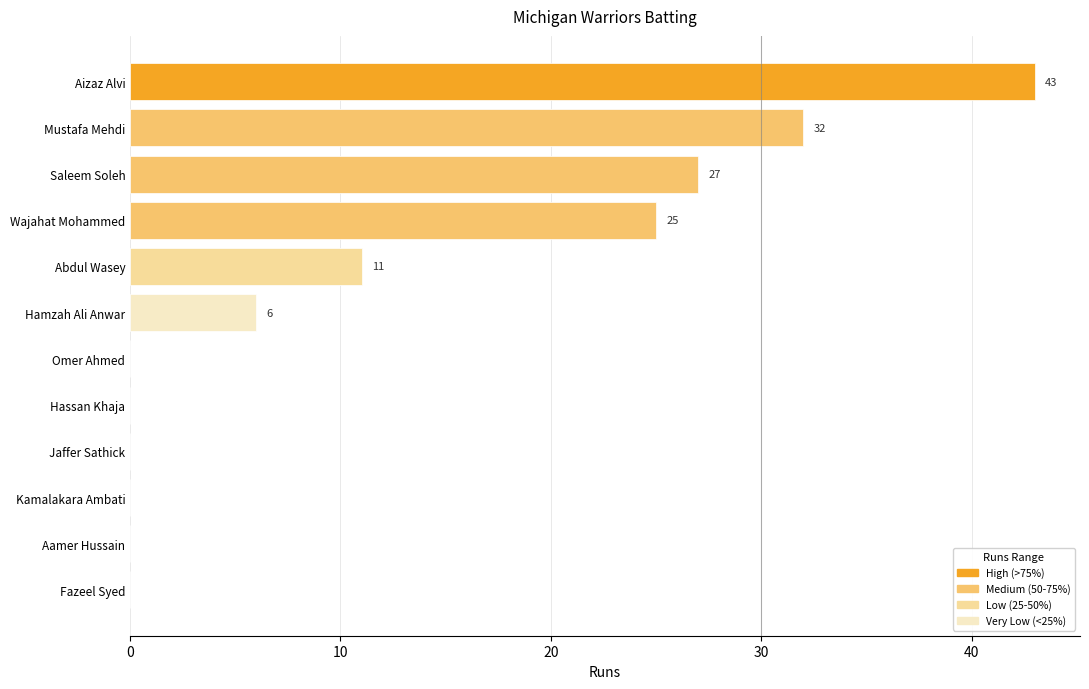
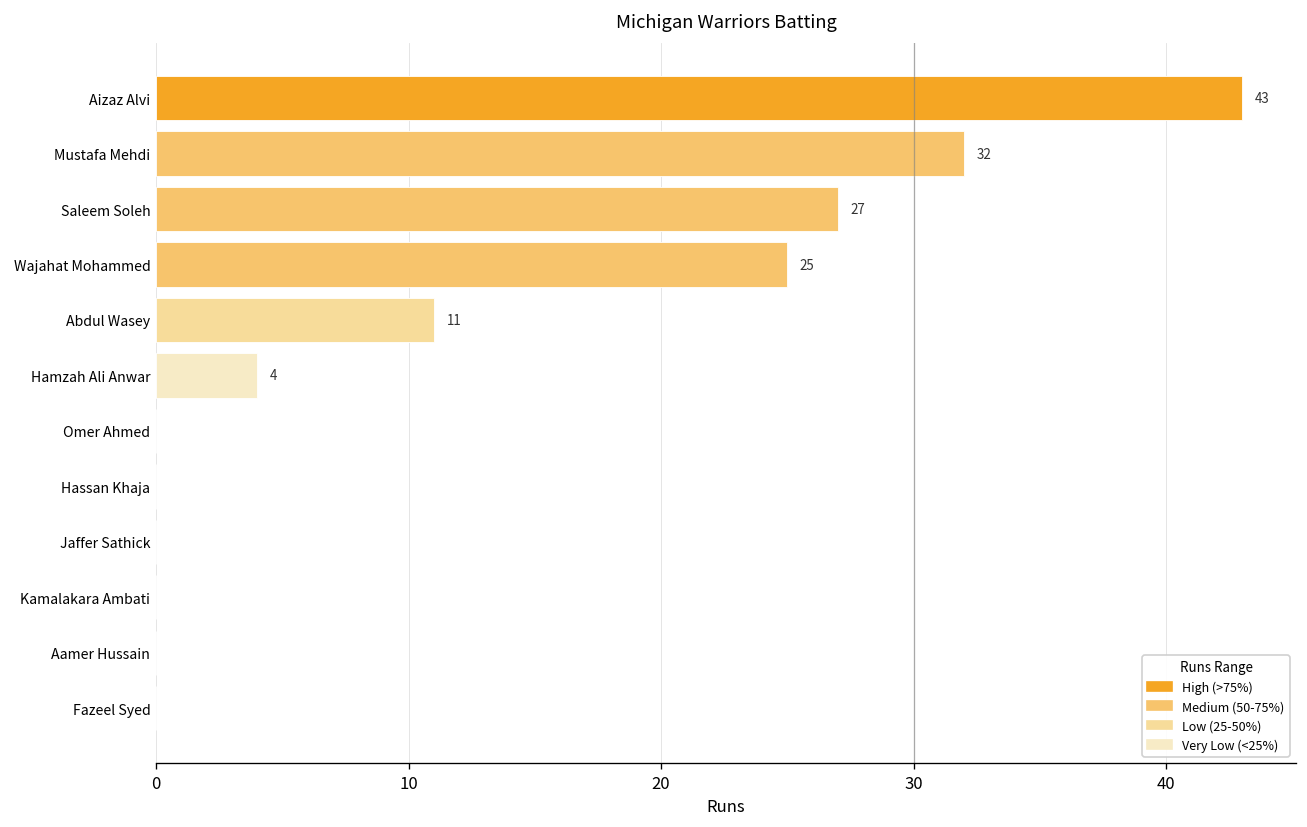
  {
    "Aizaz Alvi": 43,
    "Mustafa Mehdi": 32,
    "Saleem Soleh": 27,
    "Wajahat Mohammed": 25,
    "Abdul Wasey": 11,
-   "Hamzah Ali Anwar": 6
+   "Hamzah Ali Anwar": 4
  }
